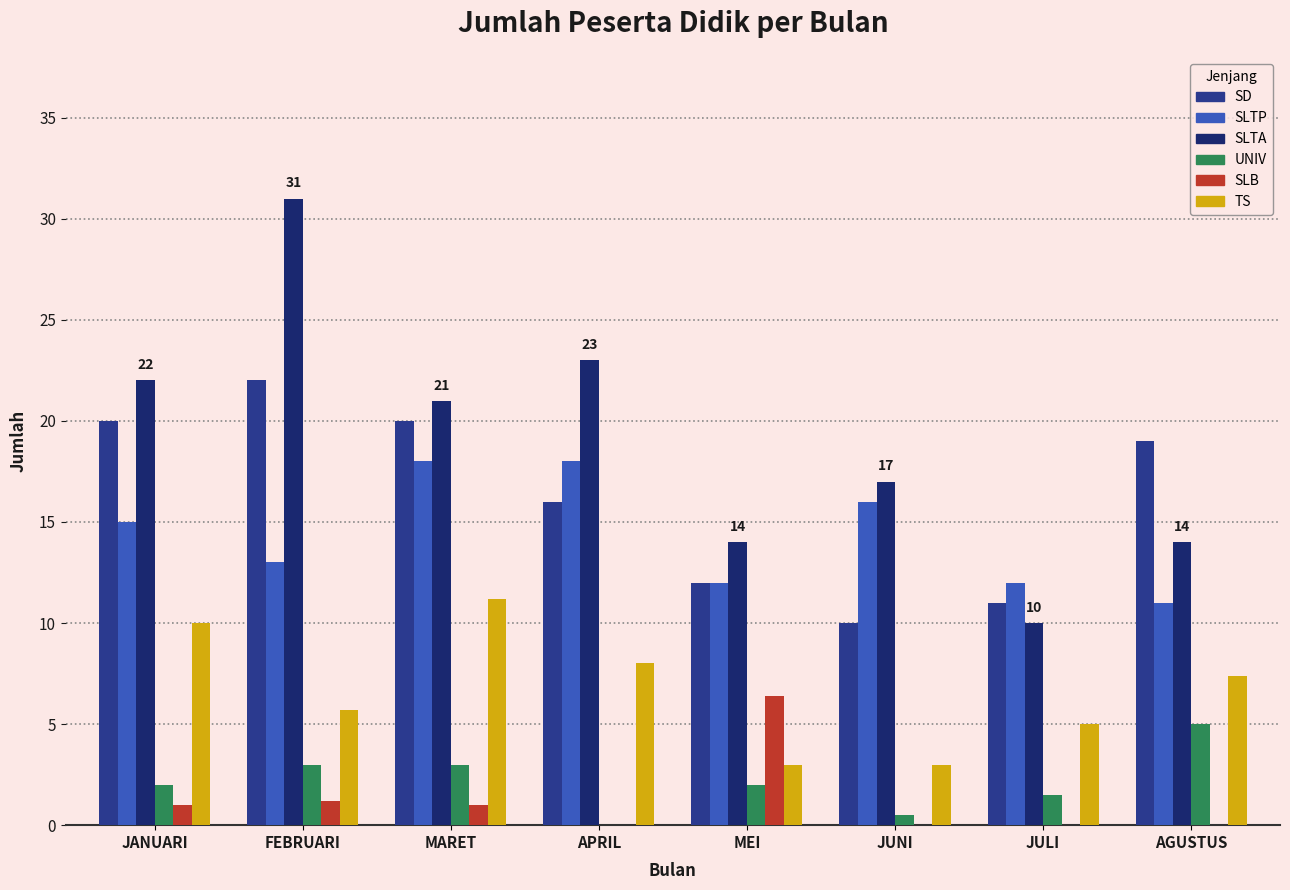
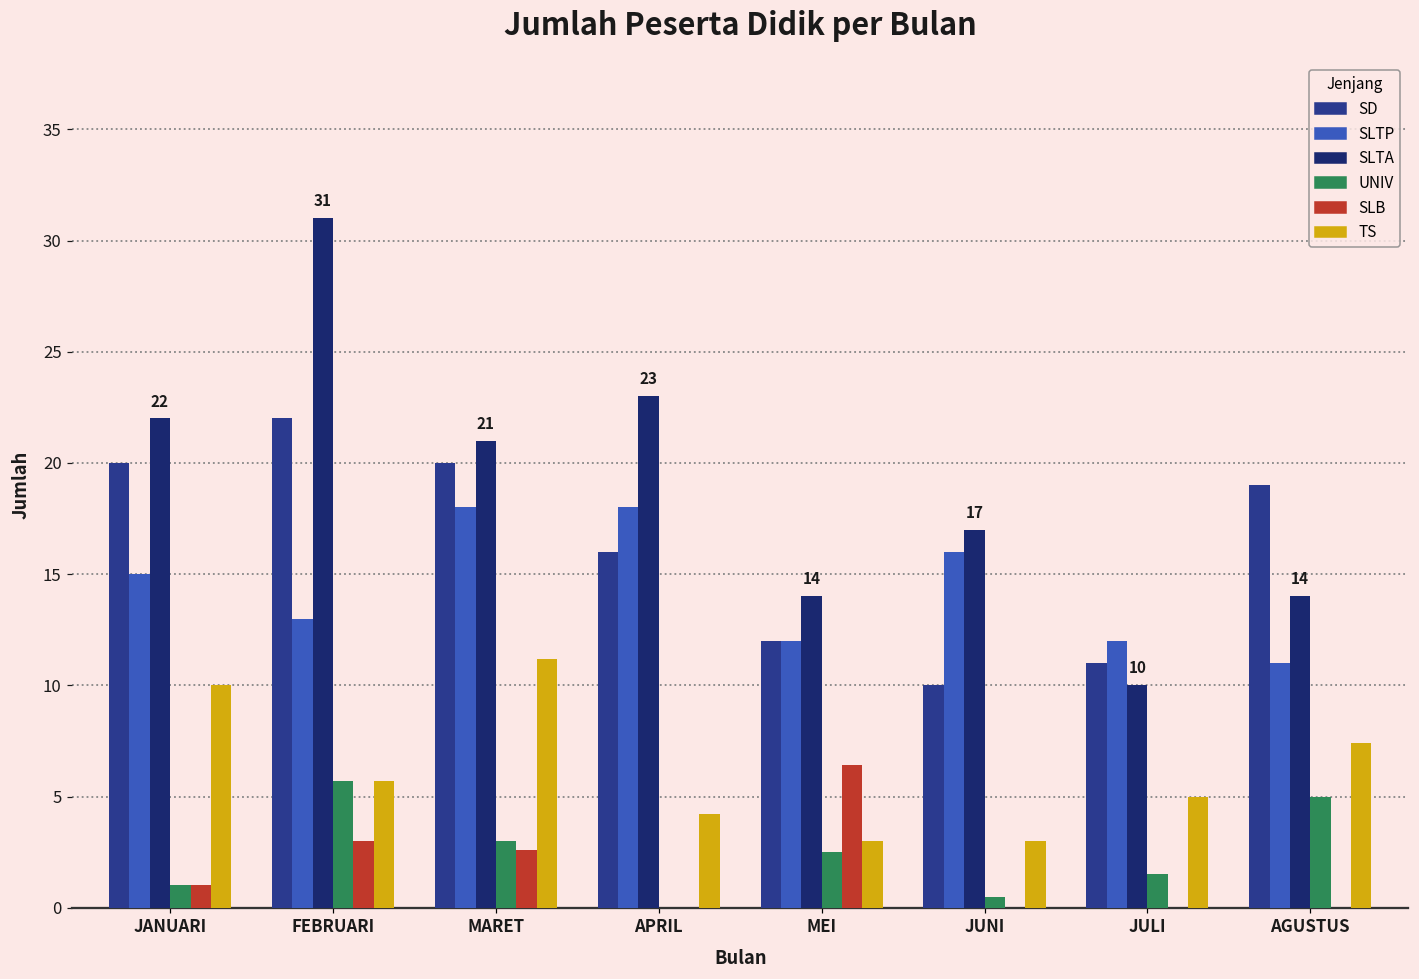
  {
    "UNIV": {
-     "JANUARI": 2,
-     "FEBRUARI": 3.0,
+     "JANUARI": 1,
+     "FEBRUARI": 5.7,
      "MARET": 3.0,
      "APRIL": 0.0,
-     "MEI": 2.0,
+     "MEI": 2.5,
      "JUNI": 0.5,
      "JULI": 1.5,
      "AGUSTUS": 5.0
    },
    "SLB": {
      "JANUARI": 1.0,
-     "FEBRUARI": 1.2,
-     "MARET": 1.0,
+     "FEBRUARI": 3.0,
+     "MARET": 2.6,
      "APRIL": 0.0,
      "MEI": 6.4,
      "JUNI": 0.0,
      "JULI": 0.0,
      "AGUSTUS": 0.0
    },
    "TS": {
      "JANUARI": 10.0,
      "FEBRUARI": 5.7,
      "MARET": 11.2,
-     "APRIL": 8.0,
+     "APRIL": 4.2,
      "MEI": 3.0,
      "JUNI": 3.0,
      "JULI": 5.0,
      "AGUSTUS": 7.4
    }
  }
